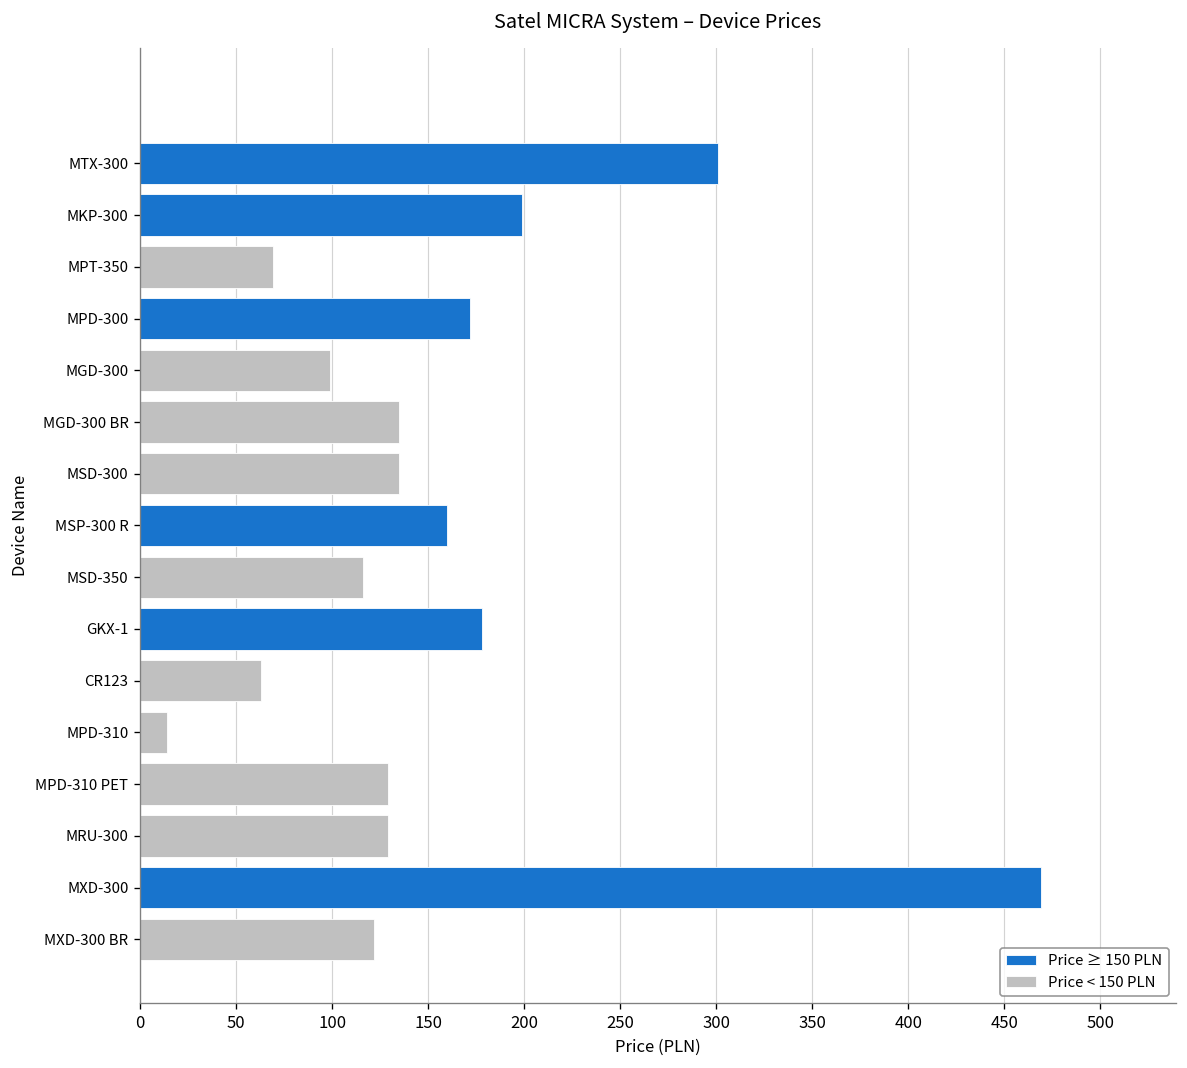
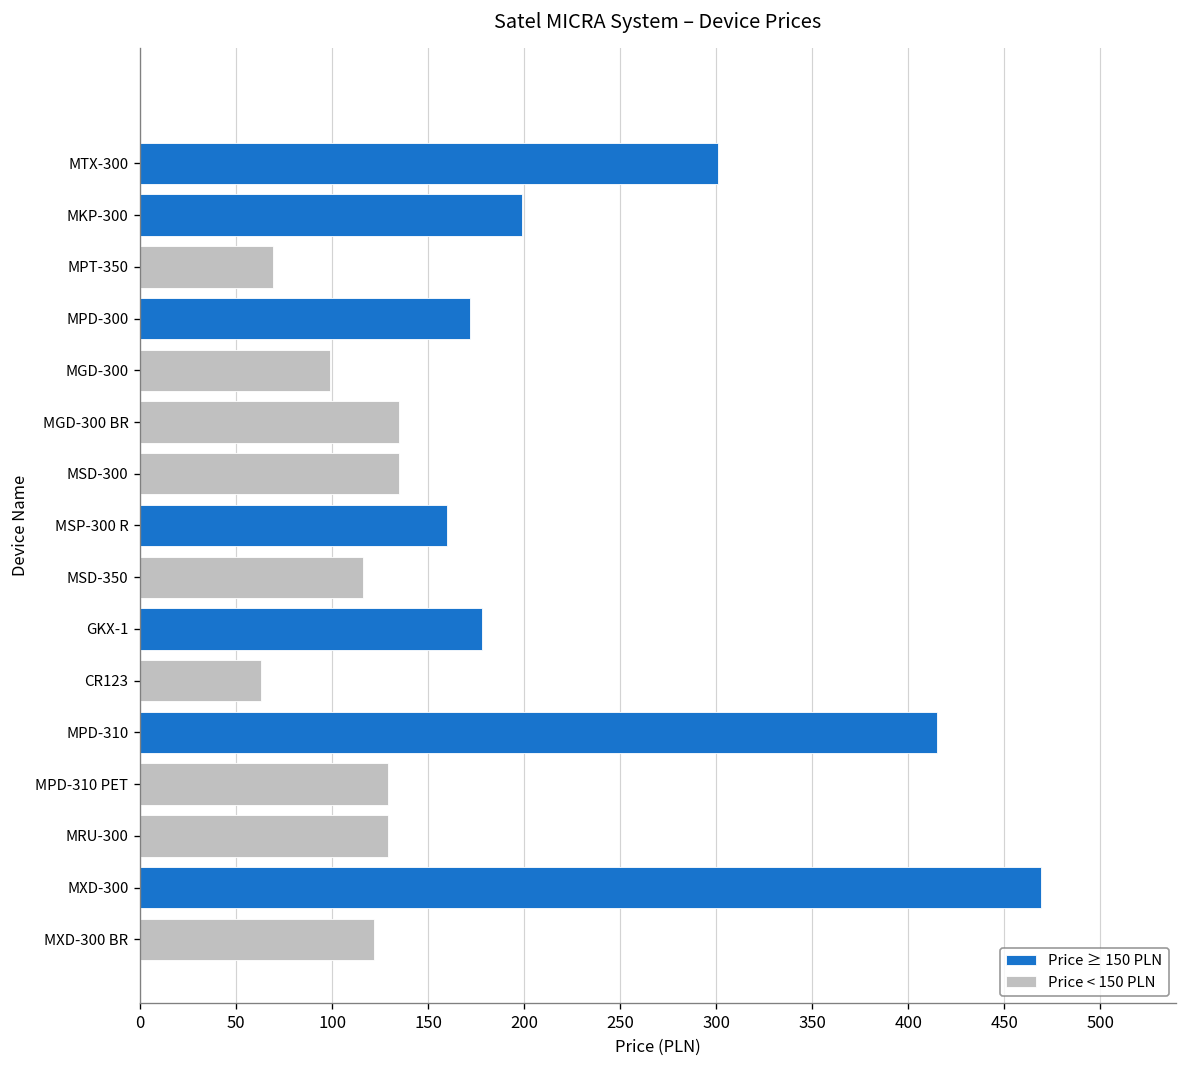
  {
    "Price ≥ 150 PLN": {
      "MTX-300": 301,
      "MKP-300": 199,
      "MPT-350": 69,
      "MPD-300": 172,
      "MGD-300": 99,
      "MGD-300 BR": 135,
      "MSD-300": 135,
      "MSP-300 R": 160,
      "MSD-350": 116,
      "GKX-1": 178,
      "CR123": 63,
-     "MPD-310": 14,
+     "MPD-310": 415,
      "MPD-310 PET": 129,
      "MRU-300": 129,
      "MXD-300": 469,
      "MXD-300 BR": 122
    }
  }
